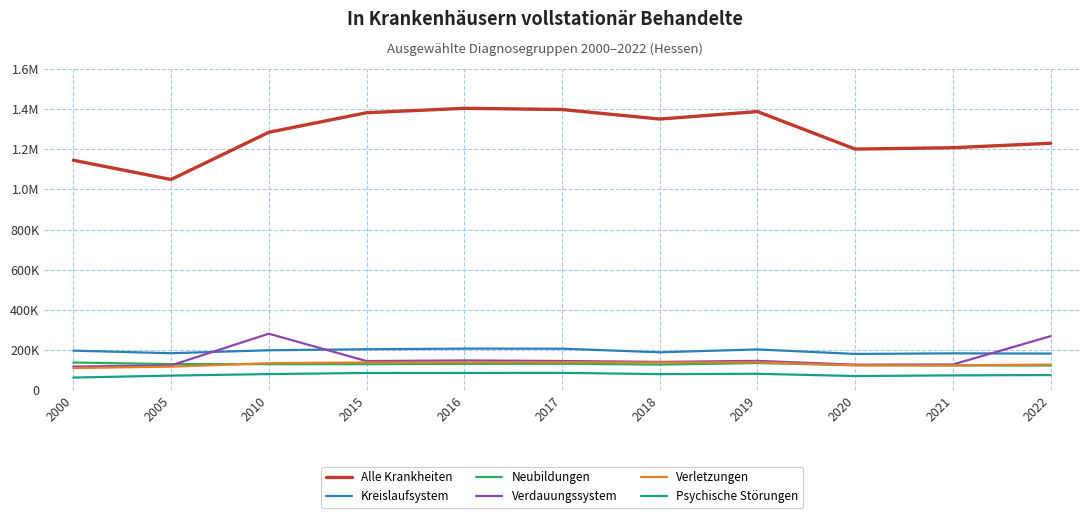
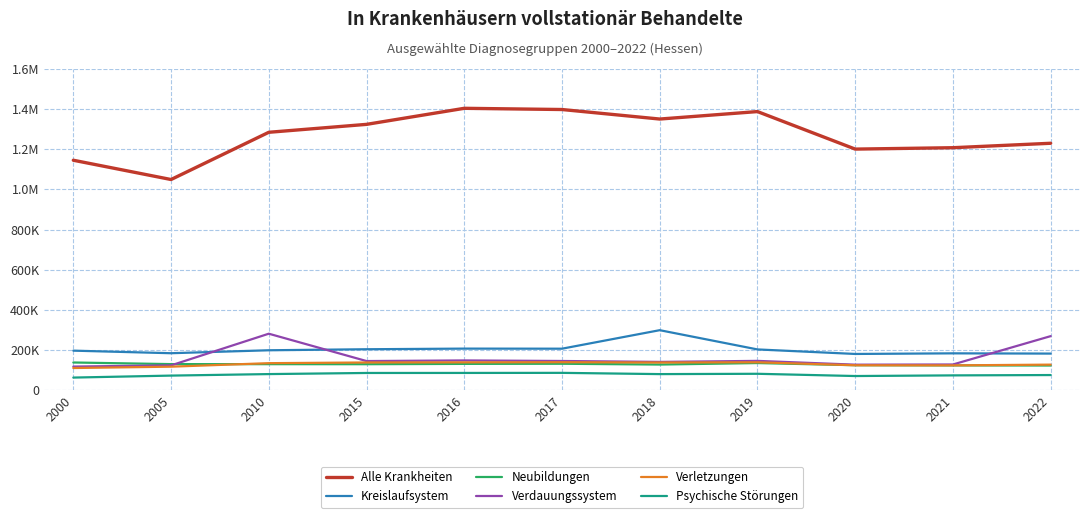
  {
    "Alle Krankheiten": {
      "2000": 1150000,
      "2005": 1050000,
      "2010": 1280000,
-     "2015": 1380000,
+     "2015": 1320000,
      "2016": 1400000,
      "2017": 1400000,
      "2018": 1350000,
      "2019": 1390000,
      "2020": 1200000,
      "2021": 1210000,
      "2022": 1230000
    },
    "Kreislaufsystem": {
      "2000": 200000,
      "2005": 180000,
      "2010": 200000,
      "2015": 200000,
      "2016": 210000,
      "2017": 210000,
-     "2018": 190000,
+     "2018": 300000,
      "2019": 200000,
      "2020": 180000,
      "2021": 180000,
      "2022": 180000
    },
    "Verdauungssystem": {
      "2010": 280000,
      "2022": 270000
    }
  }
